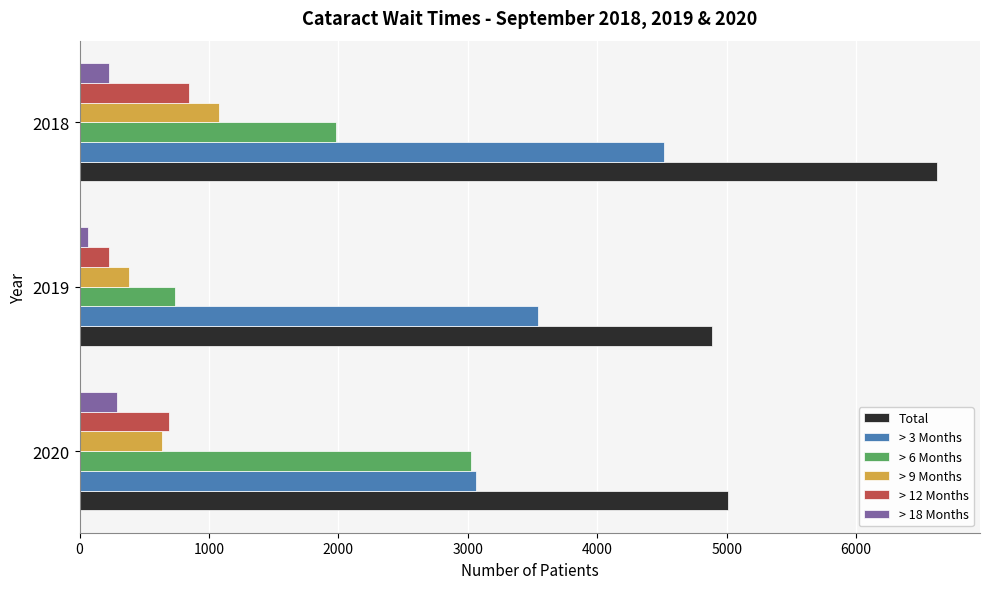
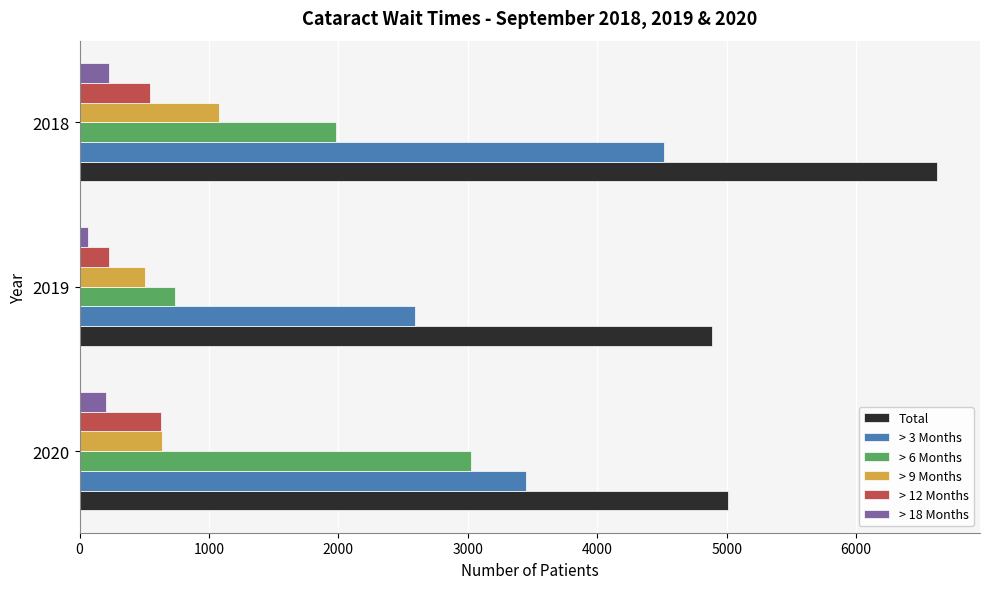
  {
    "Total": {
      "2018": 6630,
      "2019": 4890,
      "2020": 5010
    },
    "> 3 Months": {
      "2018": 4520,
-     "2019": 3540,
-     "2020": 3060
+     "2019": 2590,
+     "2020": 3450
    },
    "> 6 Months": {
      "2018": 1980,
      "2019": 740,
      "2020": 3020
    },
    "> 9 Months": {
      "2018": 1080,
-     "2019": 380,
+     "2019": 510,
      "2020": 640
    },
    "> 12 Months": {
-     "2018": 840,
+     "2018": 540,
      "2019": 230,
-     "2020": 690
+     "2020": 630
    },
    "> 18 Months": {
      "2018": 230,
      "2019": 60,
-     "2020": 290
+     "2020": 210
    }
  }
